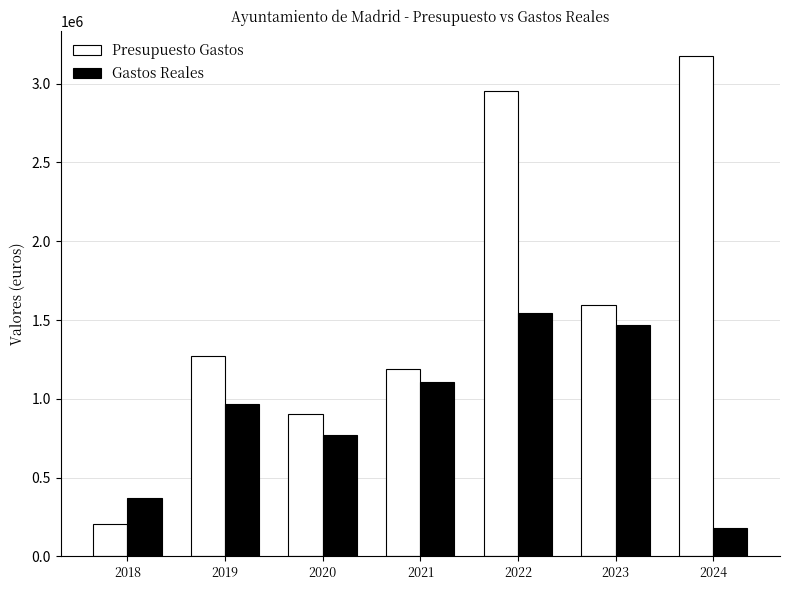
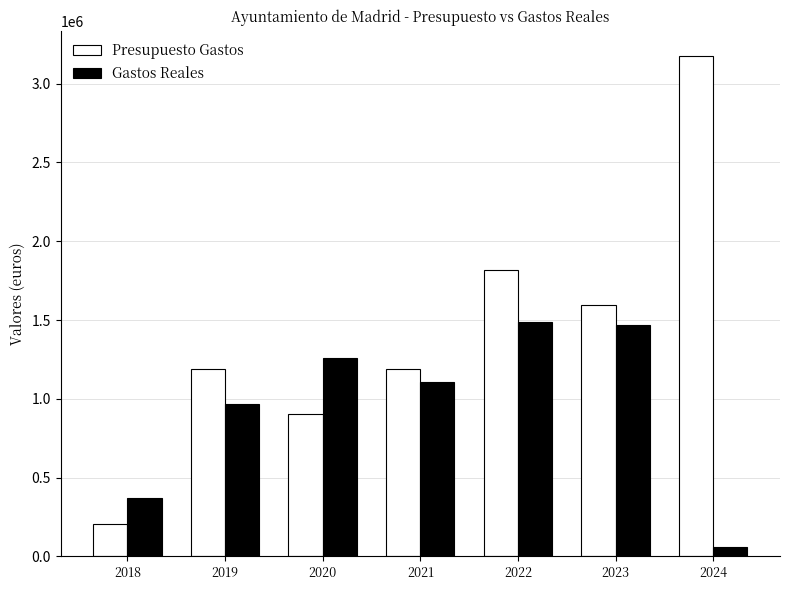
  {
    "Presupuesto Gastos": {
      "2018": 210000,
-     "2019": 1270000,
+     "2019": 1190000,
      "2020": 900000,
      "2021": 1190000,
-     "2022": 2950000,
+     "2022": 1820000,
      "2023": 1590000,
      "2024": 3180000
    },
    "Gastos Reales": {
      "2018": 370000,
      "2019": 970000,
-     "2020": 770000,
+     "2020": 1260000,
      "2021": 1110000,
-     "2022": 1550000,
+     "2022": 1490000,
      "2023": 1470000,
-     "2024": 180000
+     "2024": 60000
    }
  }
